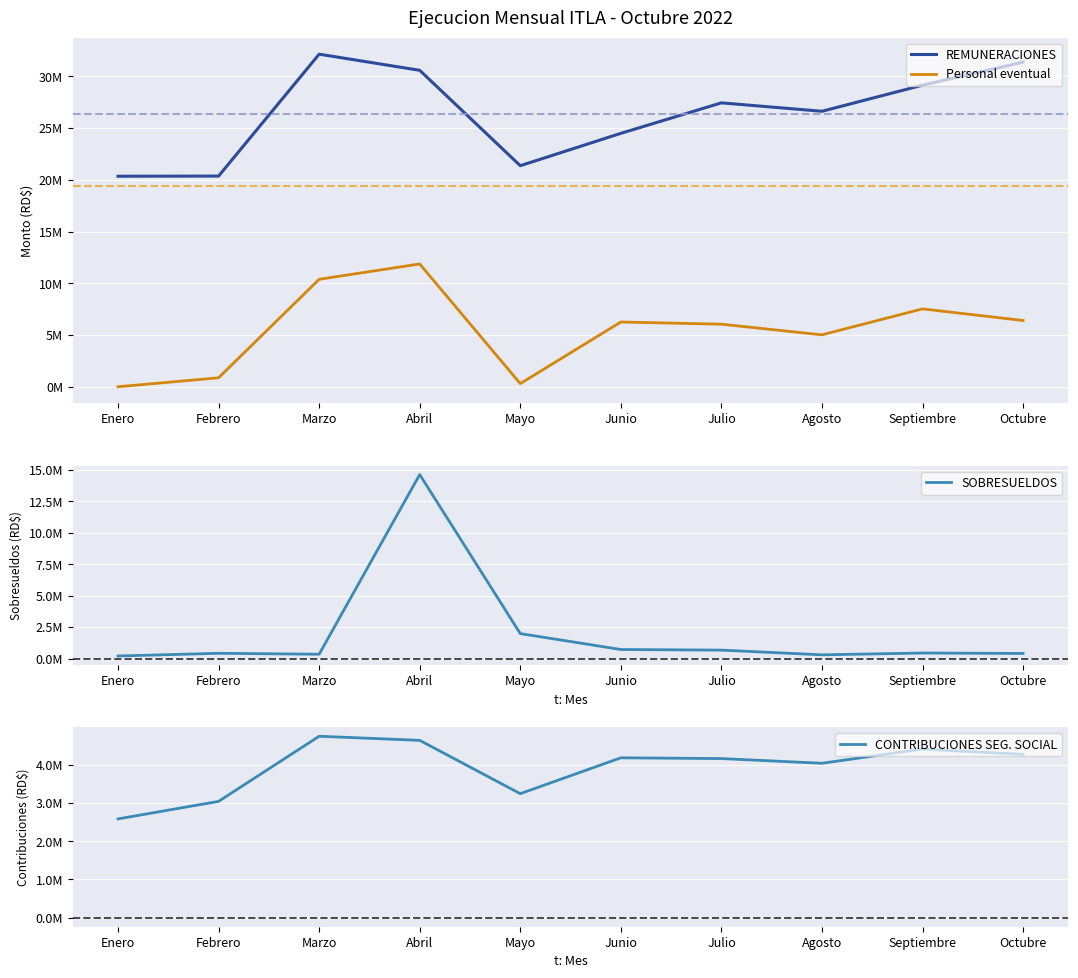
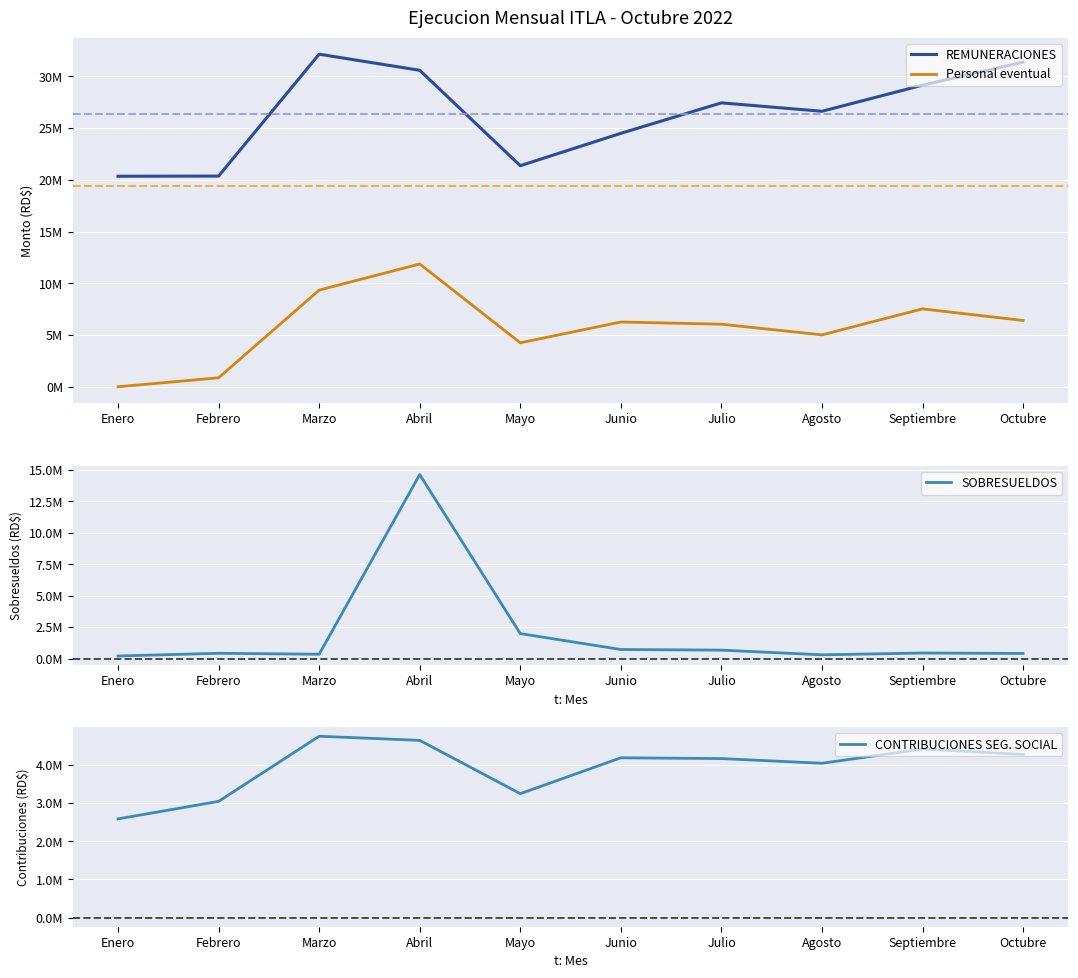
  {
    "Ejecucion Mensual ITLA - Octubre 2022": {
      "REMUNERACIONES": {
        "Enero": 20300000,
        "Febrero": 20400000,
        "Marzo": 32100000,
        "Abril": 30600000,
        "Mayo": 21400000,
        "Junio": 24500000,
        "Julio": 27400000,
        "Agosto": 26600000
      },
      "Personal eventual": {
        "Enero": 0,
        "Febrero": 900000,
-       "Marzo": 10400000,
+       "Marzo": 9300000,
        "Abril": 11900000,
-       "Mayo": 300000,
+       "Mayo": 4200000,
        "Junio": 6300000,
        "Julio": 6000000,
        "Agosto": 5000000,
        "Septiembre": 7500000,
        "Octubre": 6400000
      }
    }
  }
